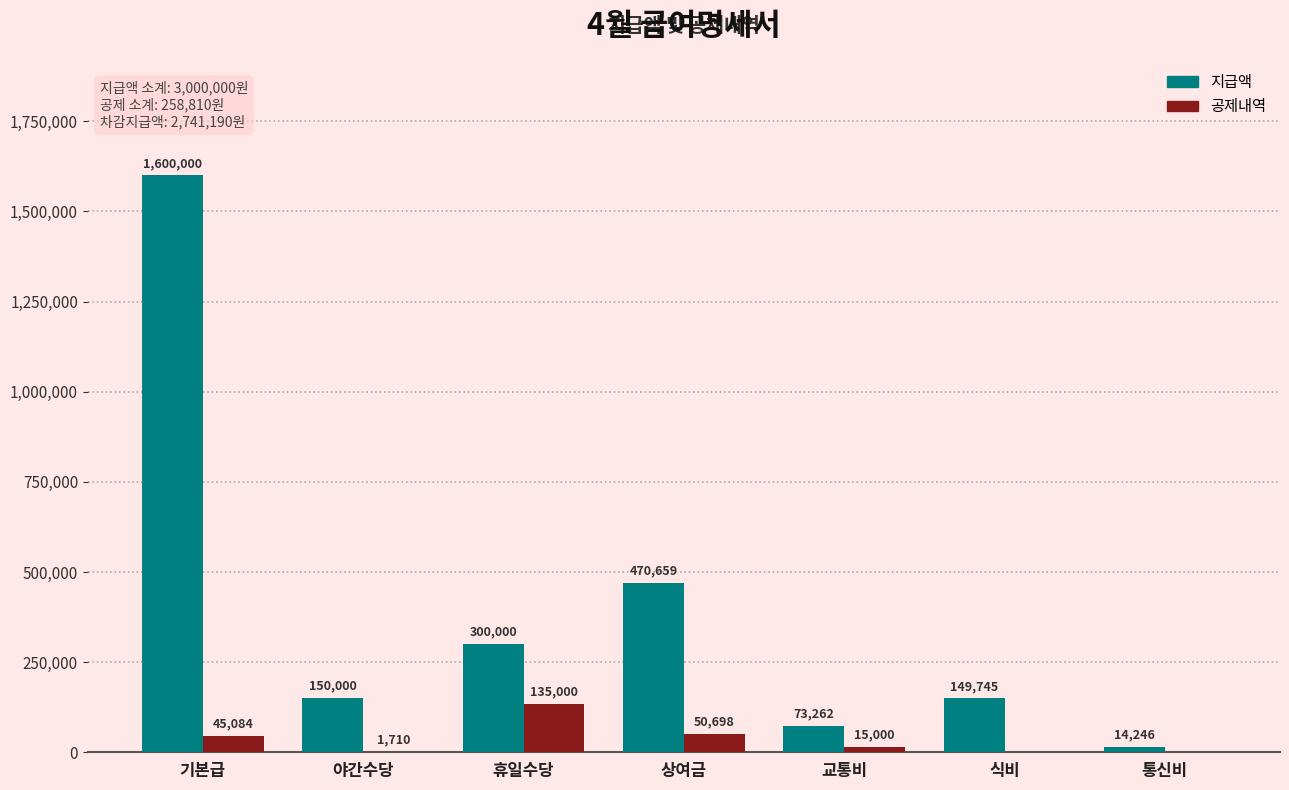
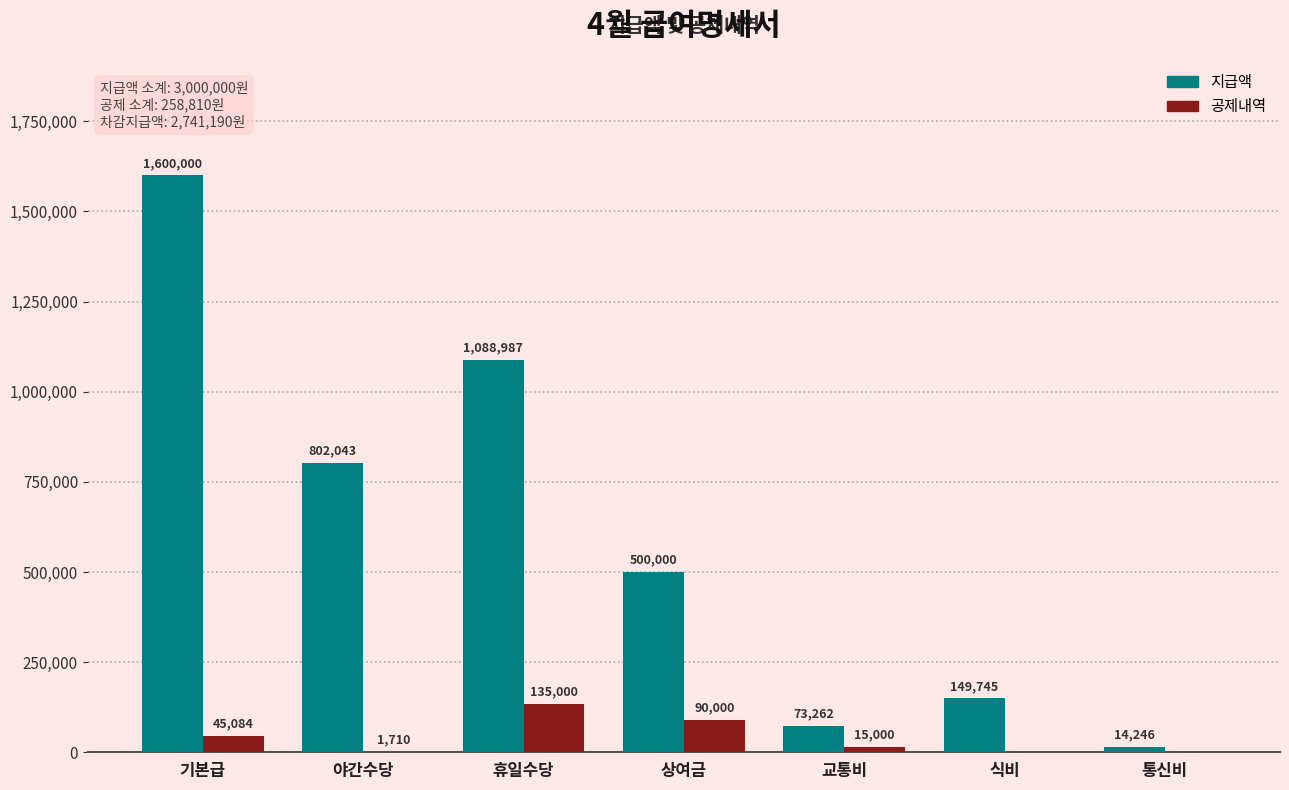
  {
    "지급액": {
      "기본급": "1,600,000",
-     "야간수당": "150,000",
-     "휴일수당": "300,000",
-     "상여금": "470,659",
+     "야간수당": "802,043",
+     "휴일수당": "1,088,987",
+     "상여금": "500,000",
      "교통비": "73,262",
      "식비": "149,745",
      "통신비": "14,246"
    },
    "공제내역": {
      "기본급": "45,084",
      "야간수당": "1,710",
      "휴일수당": "135,000",
-     "상여금": "50,698",
+     "상여금": "90,000",
      "교통비": "15,000"
    }
  }
